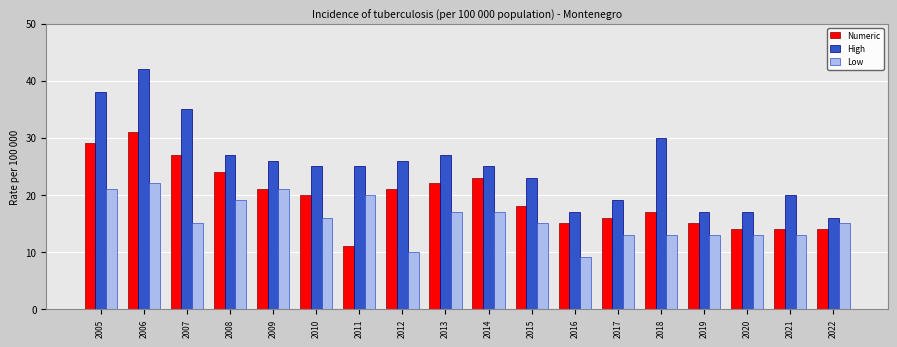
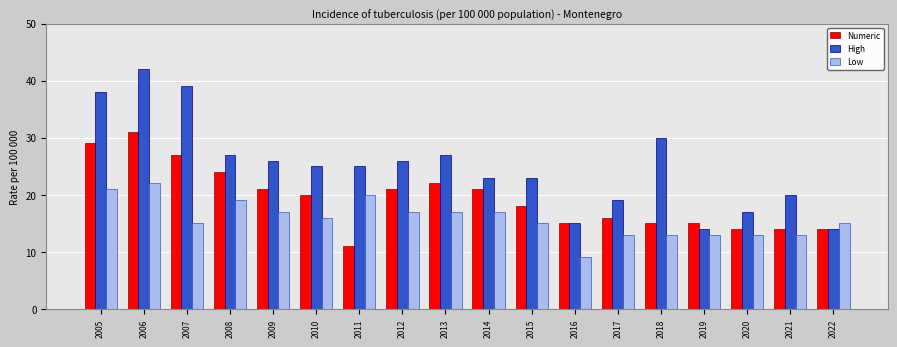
  {
    "Numeric": {
      "2005": 29,
      "2006": 31,
      "2007": 27,
      "2008": 24,
      "2009": 21,
      "2010": 20,
      "2011": 11,
      "2012": 21,
      "2013": 22,
-     "2014": 23,
+     "2014": 21,
      "2015": 18,
      "2016": 15,
      "2017": 16,
-     "2018": 17,
+     "2018": 15,
      "2019": 15,
      "2020": 14,
      "2021": 14,
      "2022": 14
    },
    "High": {
      "2005": 38,
      "2006": 42,
-     "2007": 35,
+     "2007": 39,
      "2008": 27,
      "2009": 26,
      "2010": 25,
      "2011": 25,
      "2012": 26,
      "2013": 27,
-     "2014": 25,
+     "2014": 23,
      "2015": 23,
-     "2016": 17,
+     "2016": 15,
      "2017": 19,
      "2018": 30,
-     "2019": 17,
+     "2019": 14,
      "2020": 17,
      "2021": 20,
-     "2022": 16
+     "2022": 14
    },
    "Low": {
      "2005": 21,
      "2006": 22,
      "2007": 15,
      "2008": 19,
-     "2009": 21,
+     "2009": 17,
      "2010": 16,
      "2011": 20,
-     "2012": 10,
+     "2012": 17,
      "2013": 17,
      "2014": 17,
      "2015": 15,
      "2016": 9,
      "2017": 13,
      "2018": 13,
      "2019": 13,
      "2020": 13,
      "2021": 13,
      "2022": 15
    }
  }
